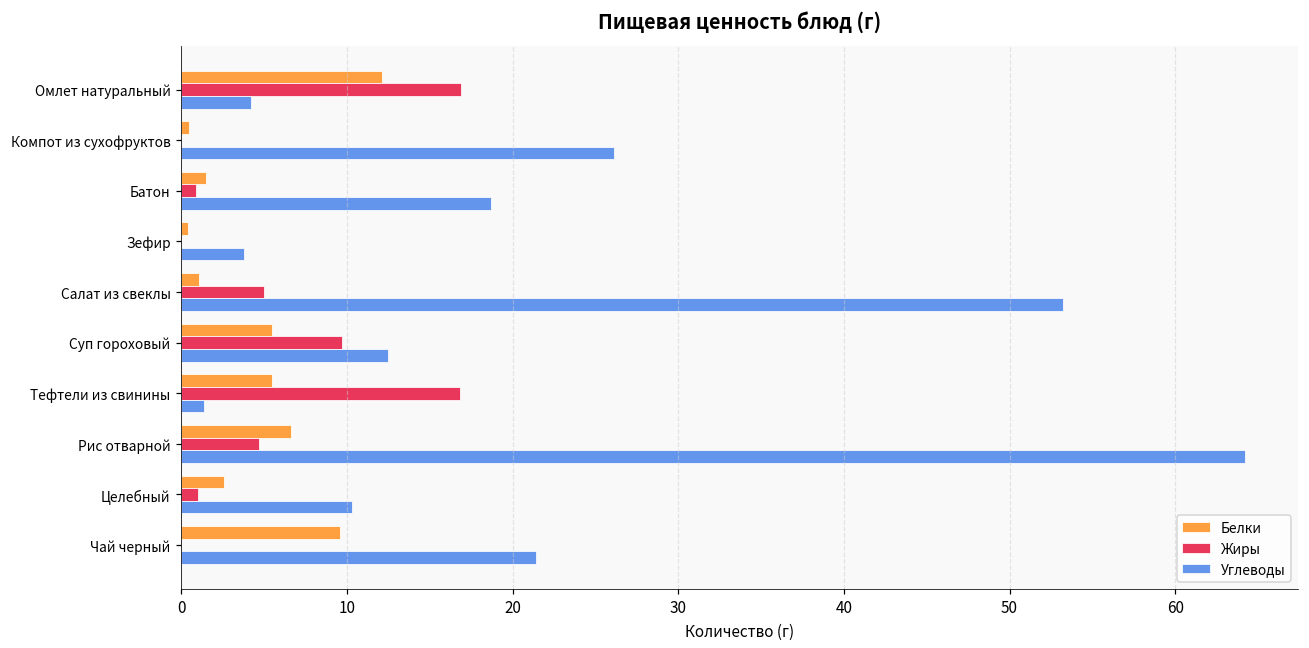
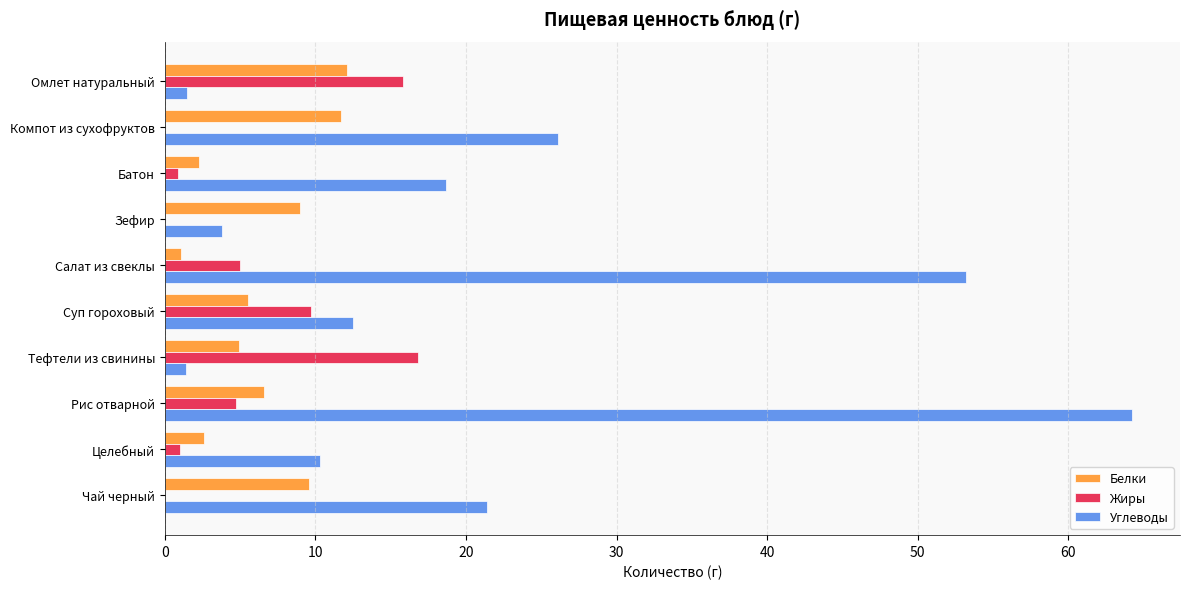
  {
    "Белки": {
      "Омлет натуральный": 12.1,
-     "Компот из сухофруктов": 0.5,
-     "Батон": 1.5,
-     "Зефир": 0.4,
+     "Компот из сухофруктов": 11.7,
+     "Батон": 2.3,
+     "Зефир": 9.0,
      "Салат из свеклы": 1.1,
      "Суп гороховый": 5.5,
-     "Тефтели из свинины": 5.5,
+     "Тефтели из свинины": 4.9,
      "Рис отварной": 6.6,
      "Целебный": 2.6,
      "Чай черный": 9.6
    },
    "Жиры": {
-     "Омлет натуральный": 16.9,
+     "Омлет натуральный": 15.8,
      "Компот из сухофруктов": 0.0,
      "Батон": 0.9,
      "Зефир": 0.0,
      "Салат из свеклы": 5.0,
      "Суп гороховый": 9.7,
      "Тефтели из свинины": 16.8,
      "Рис отварной": 4.7,
      "Целебный": 1.0,
      "Чай черный": 0.0
    },
    "Углеводы": {
-     "Омлет натуральный": 4.2,
+     "Омлет натуральный": 1.5,
      "Компот из сухофруктов": 26.1,
      "Батон": 18.7,
      "Зефир": 3.8,
      "Салат из свеклы": 53.2,
      "Суп гороховый": 12.5,
      "Тефтели из свинины": 1.4,
      "Рис отварной": 64.2,
      "Целебный": 10.3,
      "Чай черный": 21.4
    }
  }
